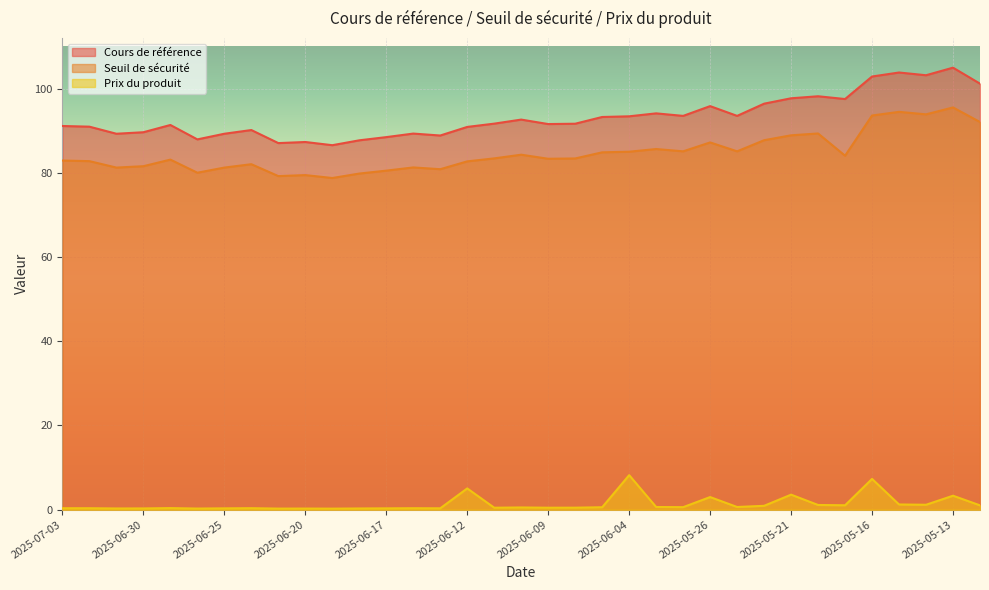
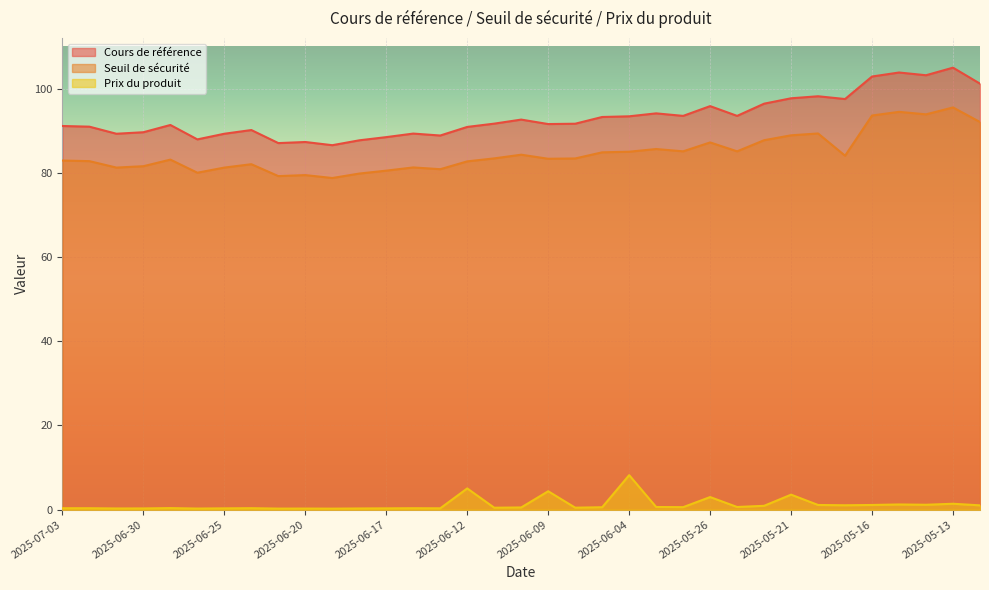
  {
    "Prix du produit": {
      "2025-07-03": 0,
      "2025-06-30": 0,
      "2025-06-25": 0,
      "2025-06-20": 0,
      "2025-06-17": 0,
      "2025-06-12": 5,
-     "2025-06-09": 0,
+     "2025-06-09": 4,
      "2025-06-04": 8,
      "2025-05-26": 3,
      "2025-05-21": 4,
-     "2025-05-16": 7,
-     "2025-05-13": 3
+     "2025-05-16": 1,
+     "2025-05-13": 1
    }
  }
